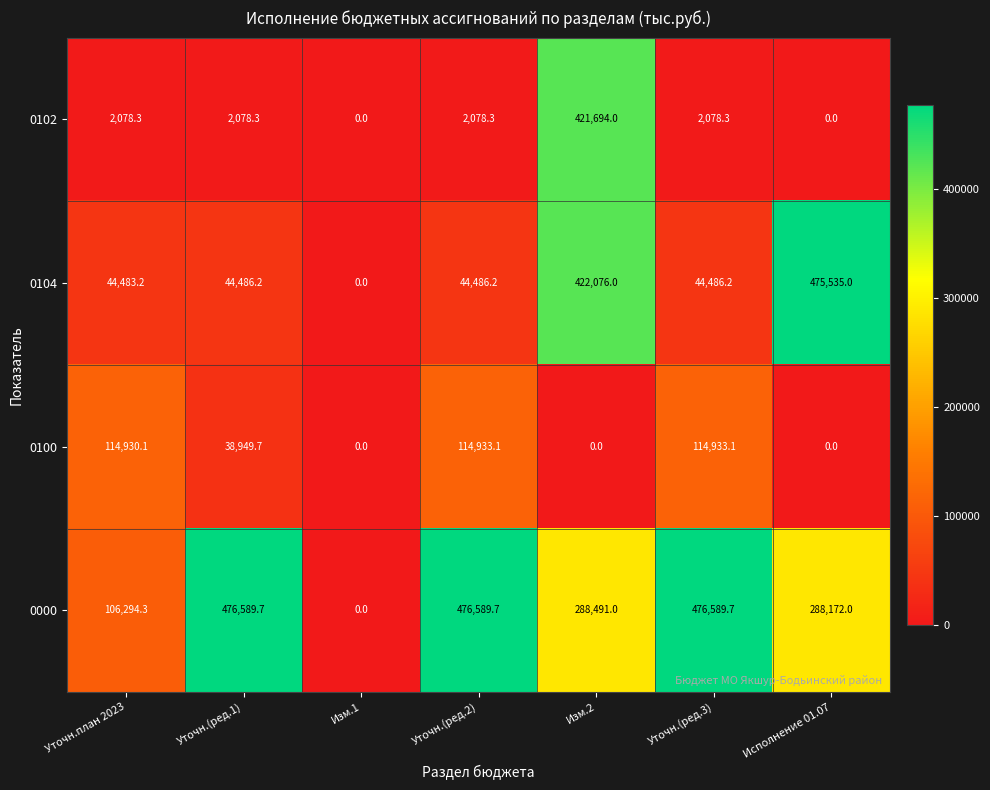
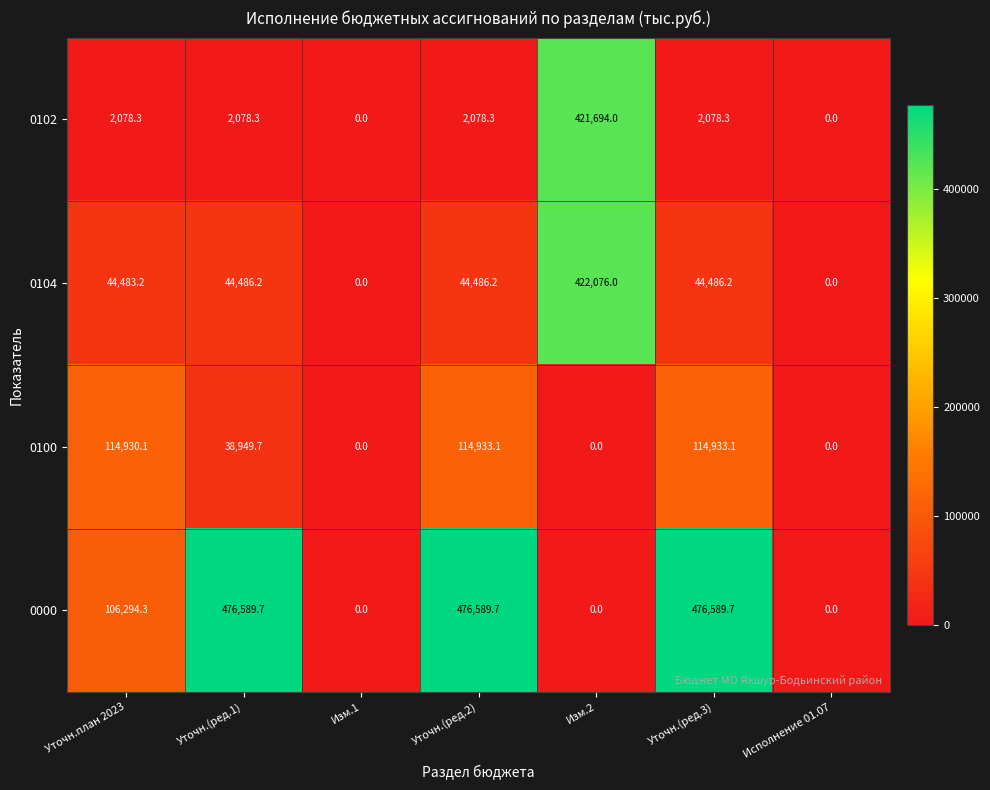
  {
    "0102": {
      "Уточн.план 2023": "2,078.3",
      "Уточн.(ред.1)": "2,078.3",
      "Изм.1": "0.0",
      "Уточн.(ред.2)": "2,078.3",
      "Изм.2": "421,694.0",
      "Уточн.(ред.3)": "2,078.3",
      "Исполнение 01.07": "0.0"
    },
    "0104": {
      "Уточн.план 2023": "44,483.2",
      "Уточн.(ред.1)": "44,486.2",
      "Изм.1": "0.0",
      "Уточн.(ред.2)": "44,486.2",
      "Изм.2": "422,076.0",
      "Уточн.(ред.3)": "44,486.2",
-     "Исполнение 01.07": "475,535.0"
+     "Исполнение 01.07": "0.0"
    },
    "0100": {
      "Уточн.план 2023": "114,930.1",
      "Уточн.(ред.1)": "38,949.7",
      "Изм.1": "0.0",
      "Уточн.(ред.2)": "114,933.1",
      "Изм.2": "0.0",
      "Уточн.(ред.3)": "114,933.1",
      "Исполнение 01.07": "0.0"
    },
    "0000": {
      "Уточн.план 2023": "106,294.3",
      "Уточн.(ред.1)": "476,589.7",
      "Изм.1": "0.0",
      "Уточн.(ред.2)": "476,589.7",
-     "Изм.2": "288,491.0",
+     "Изм.2": "0.0",
      "Уточн.(ред.3)": "476,589.7",
-     "Исполнение 01.07": "288,172.0"
+     "Исполнение 01.07": "0.0"
    }
  }
